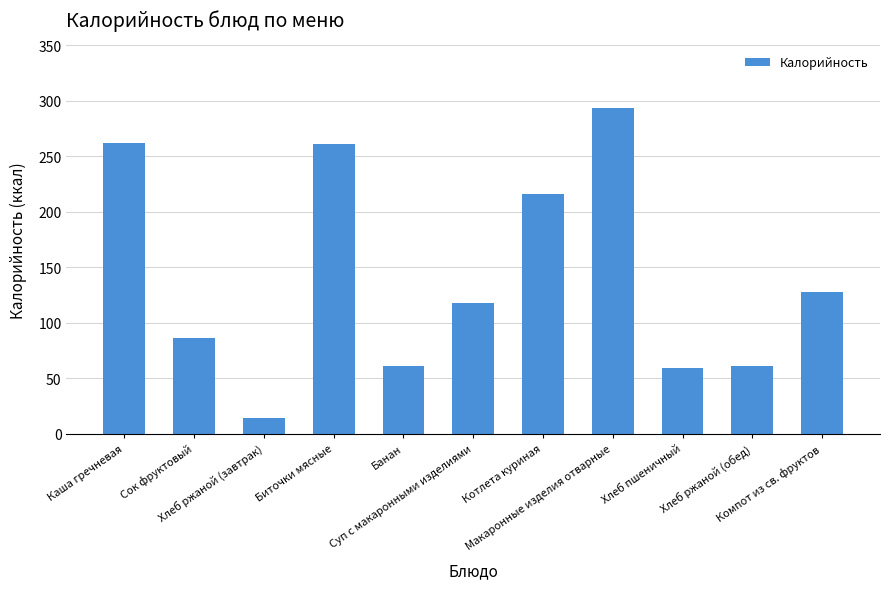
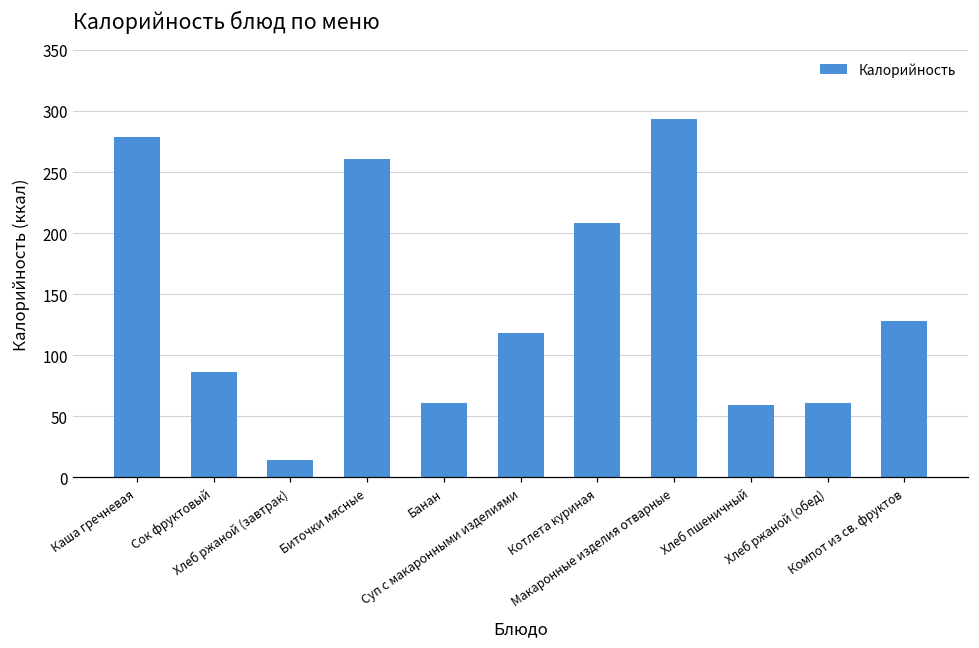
  {
-   "Каша гречневая": 262,
+   "Каша гречневая": 279,
    "Сок фруктовый": 86,
    "Хлеб ржаной (завтрак)": 14,
    "Биточки мясные": 261,
    "Банан": 61,
    "Суп с макаронными изделиями": 118,
-   "Котлета куриная": 216,
+   "Котлета куриная": 208,
    "Макаронные изделия отварные": 293,
    "Хлеб пшеничный": 60,
    "Хлеб ржаной (обед)": 61,
    "Компот из св. фруктов": 128
  }
